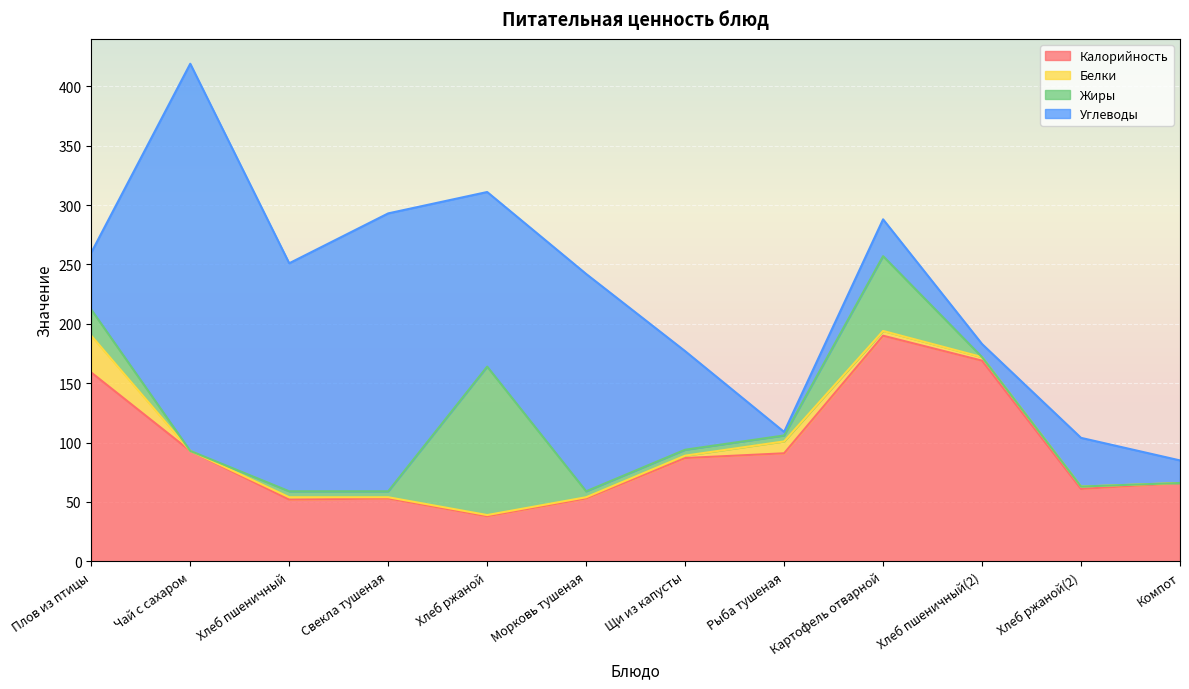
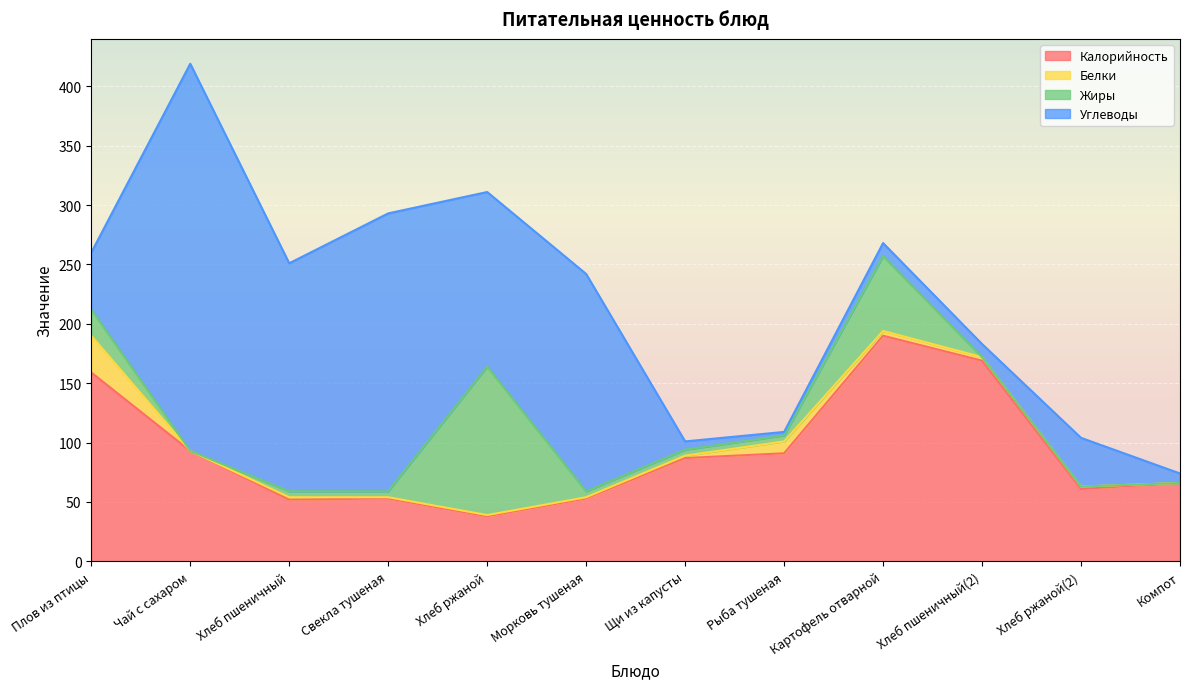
  {
    "Калорийность": {
      "Плов из птицы": 159,
      "Рыба тушеная": 91,
      "Картофель отварной": 190,
      "Хлеб пшеничный(2)": 169
    },
    "Белки": {
      "Плов из птицы": 31,
      "Рыба тушеная": 10,
      "Картофель отварной": 4
    },
    "Жиры": {
      "Плов из птицы": 22,
      "Хлеб пшеничный": 5,
      "Свекла тушеная": 5,
      "Хлеб ржаной": 125,
      "Морковь тушеная": 5,
      "Щи из капусты": 5,
      "Рыба тушеная": 5,
      "Картофель отварной": 63
    },
    "Углеводы": {
      "Плов из птицы": 48,
      "Чай с сахаром": 326,
      "Хлеб пшеничный": 192,
      "Свекла тушеная": 234,
      "Хлеб ржаной": 147,
      "Морковь тушеная": 183,
-     "Щи из капусты": 83,
+     "Щи из капусты": 7,
      "Рыба тушеная": 3,
-     "Картофель отварной": 31,
+     "Картофель отварной": 11,
      "Хлеб пшеничный(2)": 11,
      "Хлеб ржаной(2)": 41,
-     "Компот": 19
+     "Компот": 8
    }
  }
